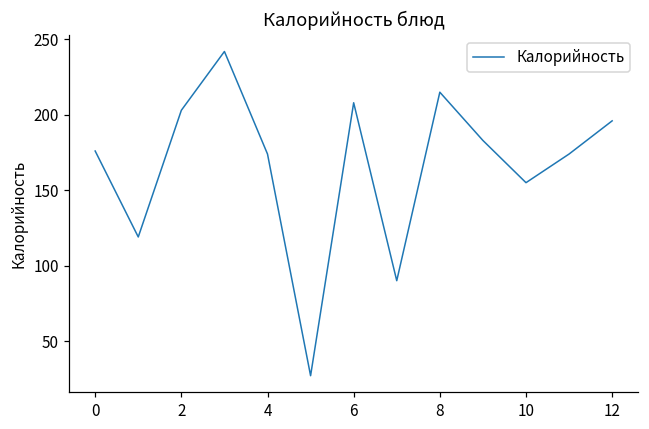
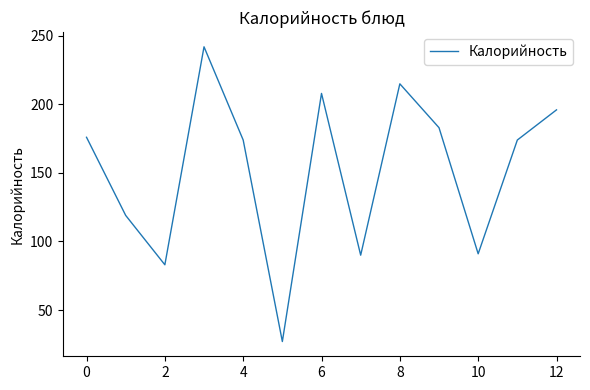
  {
    "0": 176,
-   "2": 203,
+   "2": 83,
    "4": 174,
    "6": 208,
    "8": 215,
-   "10": 155,
+   "10": 91,
    "12": 196
  }
